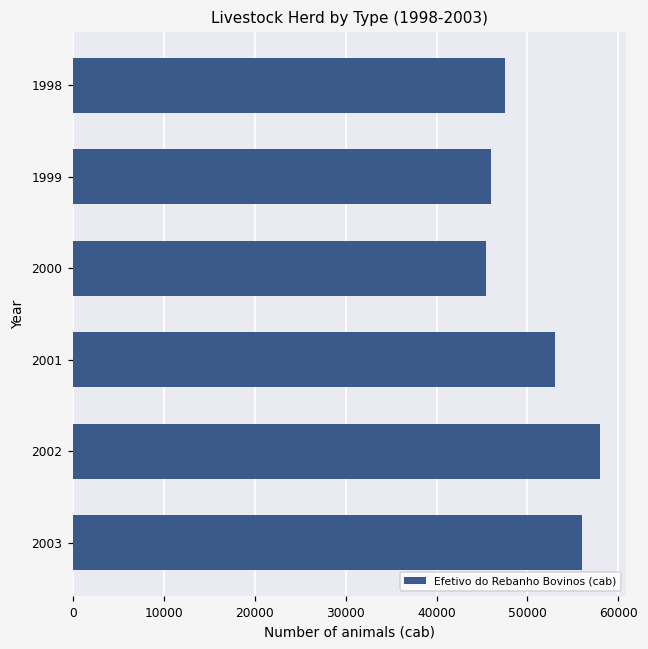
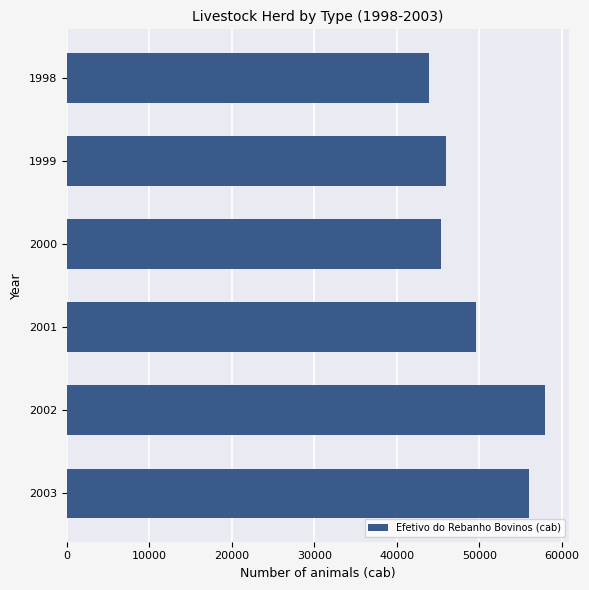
  {
-   "1998": 48000,
+   "1998": 44000,
    "1999": 46000,
    "2000": 45000,
-   "2001": 53000,
+   "2001": 50000,
    "2002": 58000,
    "2003": 56000
  }
